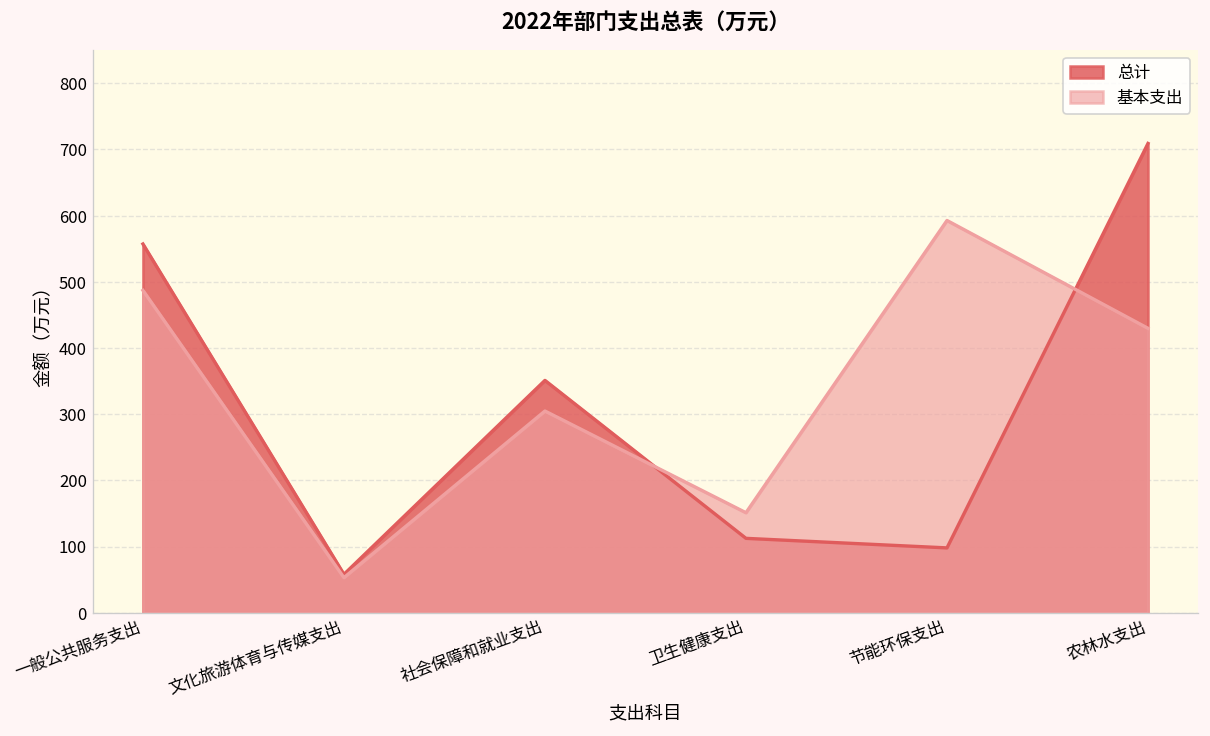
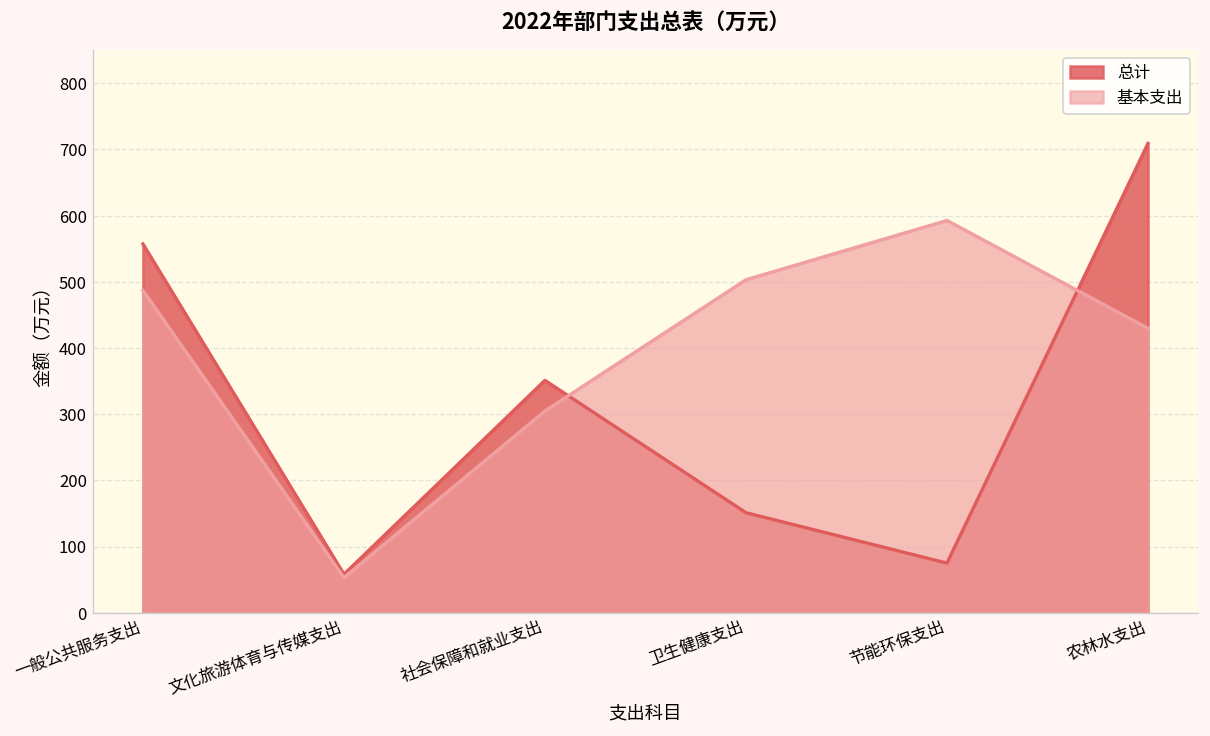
  {
    "总计": {
      "一般公共服务支出": 560,
      "文化旅游体育与传媒支出": 60,
      "社会保障和就业支出": 350,
-     "卫生健康支出": 110,
-     "节能环保支出": 100,
+     "卫生健康支出": 150,
+     "节能环保支出": 70,
      "农林水支出": 710
    },
    "基本支出": {
      "一般公共服务支出": 490,
      "文化旅游体育与传媒支出": 50,
      "社会保障和就业支出": 300,
-     "卫生健康支出": 150,
+     "卫生健康支出": 500,
      "节能环保支出": 590,
      "农林水支出": 430
    }
  }
